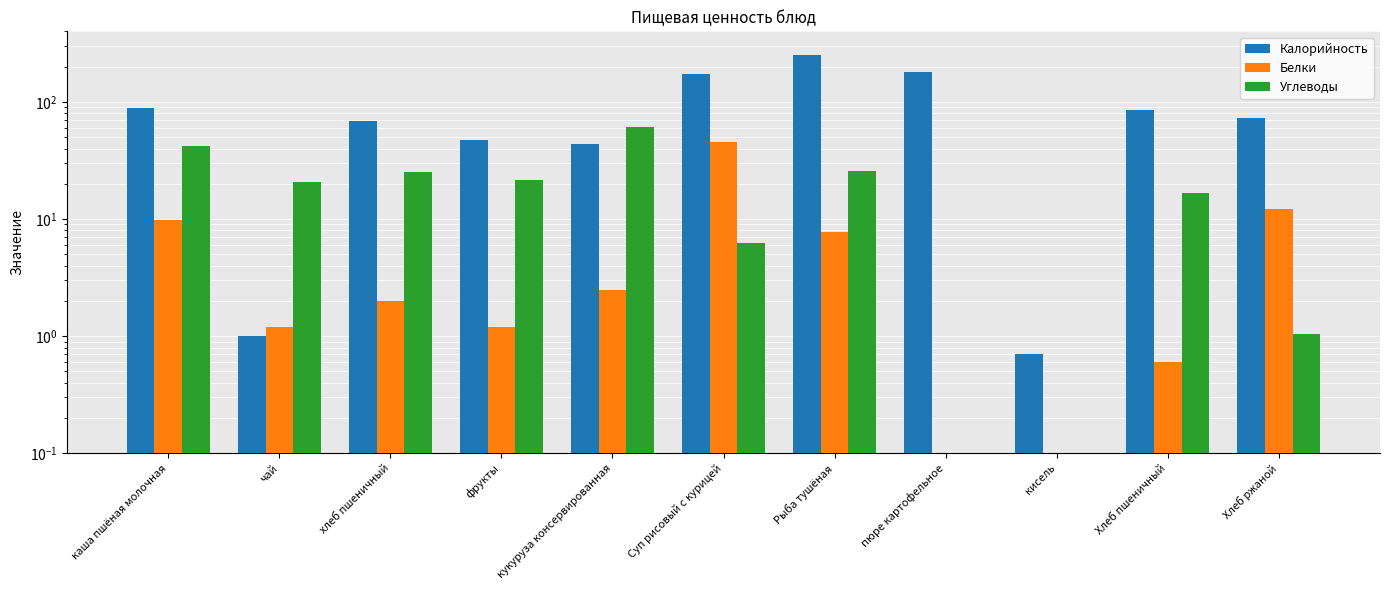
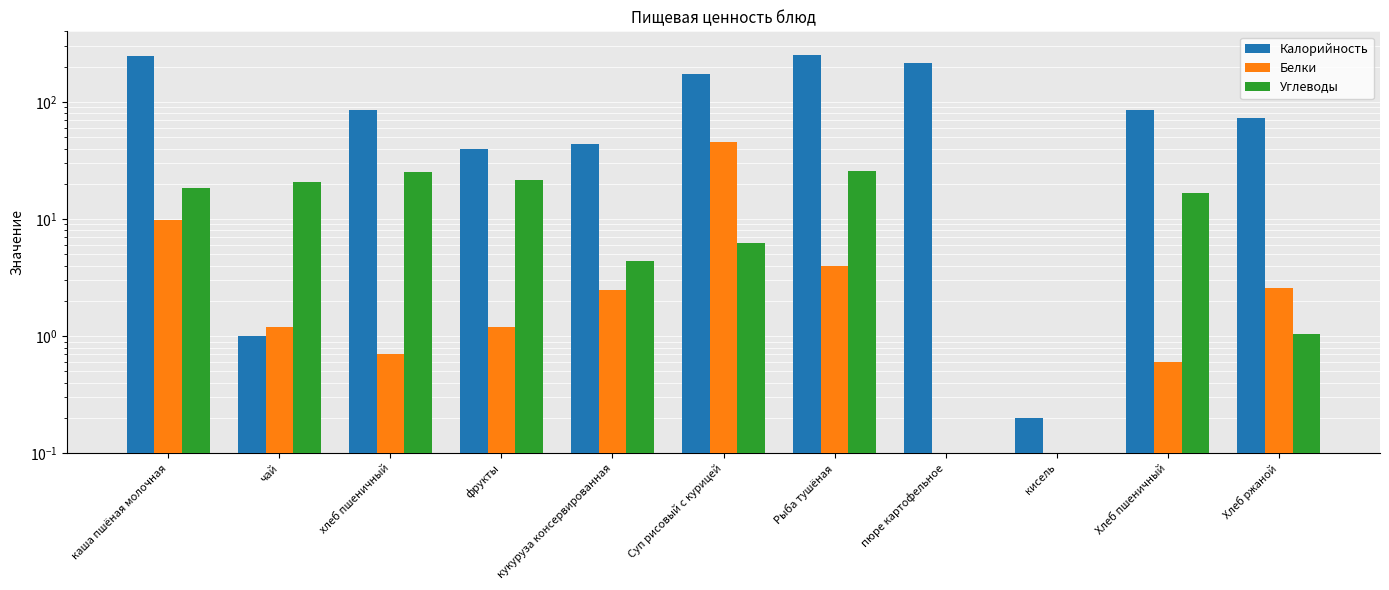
  {
    "Калорийность": {
-     "каша пшёная молочная": 90,
+     "каша пшёная молочная": 250,
      "чай": 1.0,
-     "хлеб пшеничный": 70,
-     "фрукты": 47,
+     "хлеб пшеничный": 90,
+     "фрукты": 40,
      "кукуруза консервированная": 44,
      "Суп рисовый с курицей": 170,
      "Рыба тушёная": 250,
-     "пюре картофельное": 180,
-     "кисель": 0.7,
+     "пюре картофельное": 220,
+     "кисель": 0.2,
      "Хлеб пшеничный": 90,
      "Хлеб ржаной": 70
    },
    "Белки": {
      "каша пшёная молочная": 10,
      "чай": 1.2,
-     "хлеб пшеничный": 2.0,
+     "хлеб пшеничный": 0.7,
      "фрукты": 1.2,
      "кукуруза консервированная": 2.5,
      "Суп рисовый с курицей": 45,
-     "Рыба тушёная": 8,
+     "Рыба тушёная": 4.0,
      "кисель": 0.1,
      "Хлеб пшеничный": 0.6,
-     "Хлеб ржаной": 12
+     "Хлеб ржаной": 2.6
    },
    "Углеводы": {
-     "каша пшёная молочная": 42,
+     "каша пшёная молочная": 18,
      "чай": 21,
      "хлеб пшеничный": 25,
      "фрукты": 22,
-     "кукуруза консервированная": 60,
+     "кукуруза консервированная": 4.4,
      "Суп рисовый с курицей": 6,
      "Рыба тушёная": 26,
      "Хлеб пшеничный": 17,
      "Хлеб ржаной": 1.1
    }
  }
